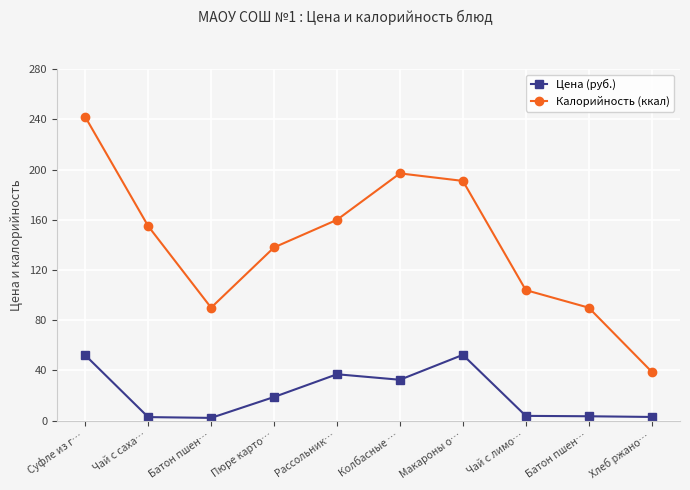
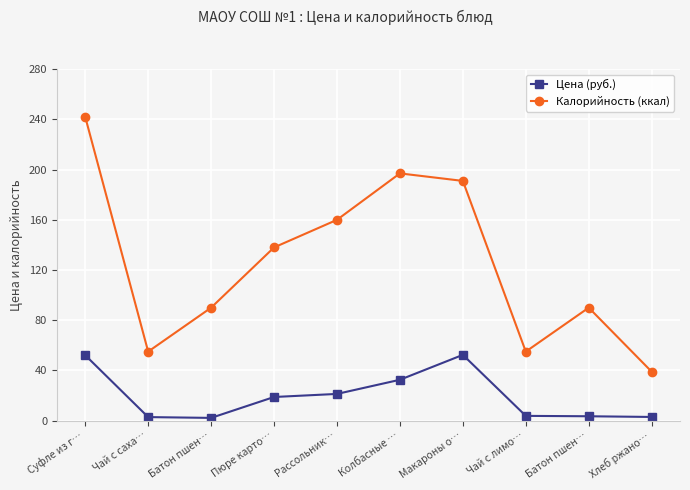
  {
    "Цена (руб.)": {
      "Суфле из г…": 52,
      "Чай с саха…": 3,
      "Пюре карто…": 19,
-     "Рассольник…": 37,
+     "Рассольник…": 21,
      "Колбасные …": 33,
      "Макароны о…": 52,
      "Чай с лимо…": 4,
      "Хлеб ржано…": 3
    },
    "Калорийность (ккал)": {
      "Суфле из г…": 242,
-     "Чай с саха…": 155,
+     "Чай с саха…": 55,
      "Пюре карто…": 138,
      "Рассольник…": 160,
      "Колбасные …": 197,
      "Макароны о…": 191,
-     "Чай с лимо…": 104,
+     "Чай с лимо…": 55,
      "Хлеб ржано…": 39
    }
  }
